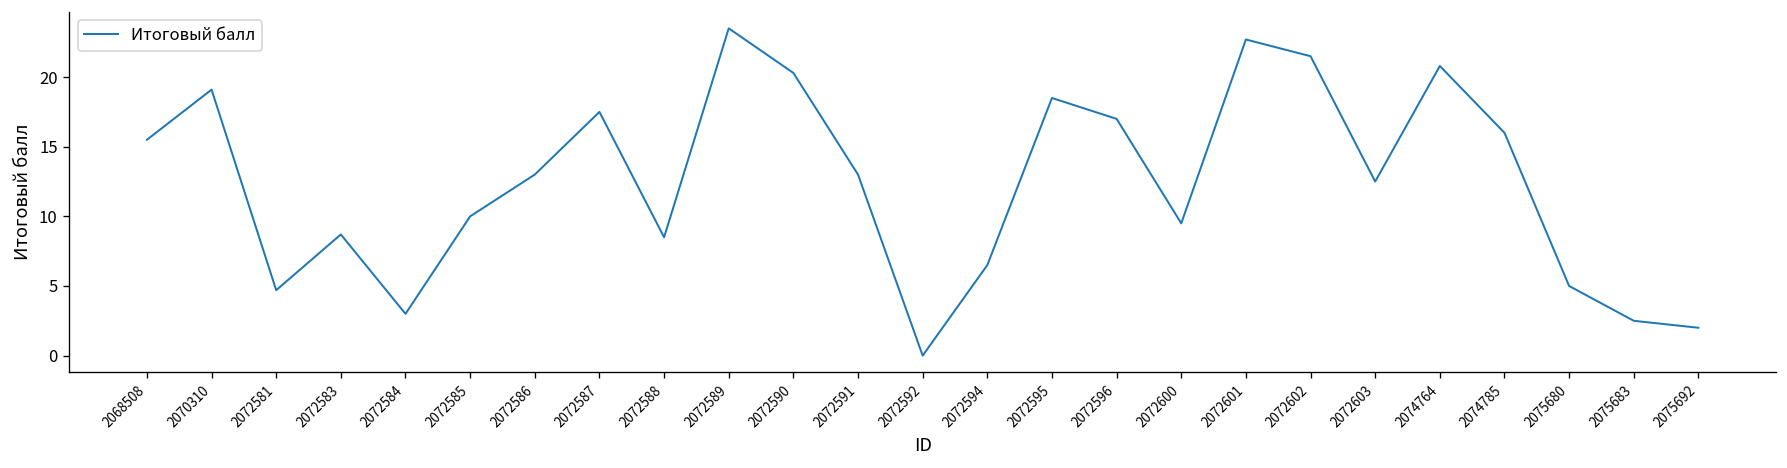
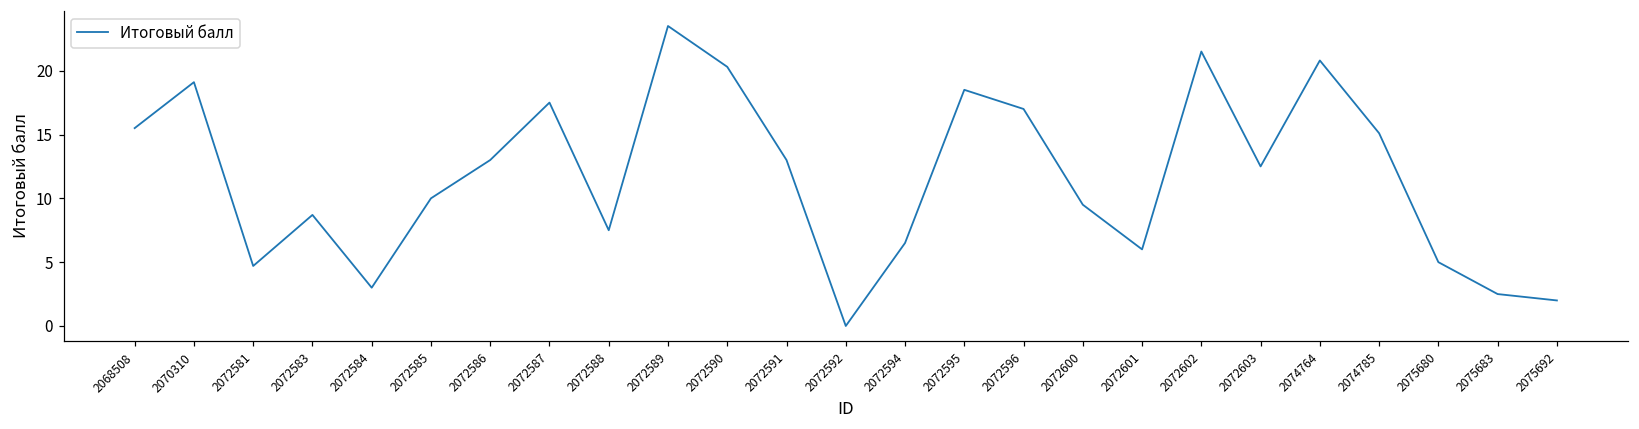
  {
    "2068508": 15.5,
    "2070310": 19.1,
    "2072581": 4.7,
    "2072583": 8.7,
    "2072584": 3.0,
    "2072585": 10.0,
    "2072586": 13.0,
    "2072587": 17.5,
-   "2072588": 8.5,
+   "2072588": 7.5,
    "2072589": 23.5,
    "2072590": 20.3,
    "2072591": 13.0,
    "2072592": 0.0,
    "2072594": 6.5,
    "2072595": 18.5,
    "2072596": 17.0,
    "2072600": 9.5,
-   "2072601": 22.7,
+   "2072601": 6.0,
    "2072602": 21.5,
    "2072603": 12.5,
    "2074764": 20.8,
-   "2074785": 16.0,
+   "2074785": 15.1,
    "2075680": 5.0,
    "2075683": 2.5,
    "2075692": 2.0
  }
